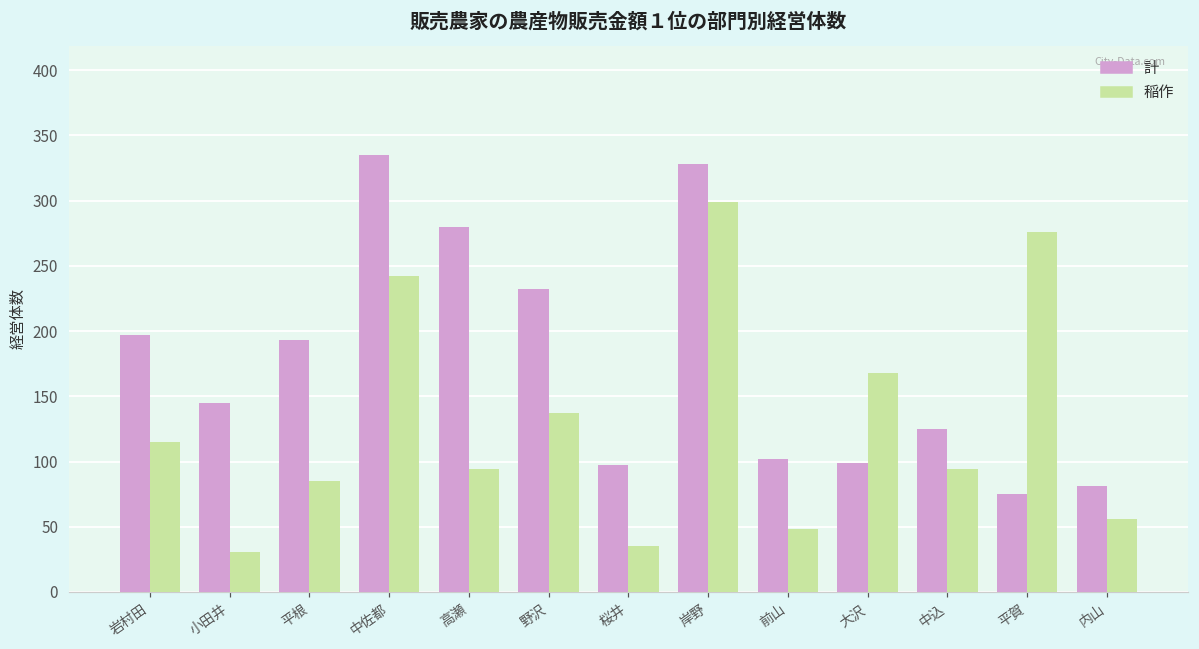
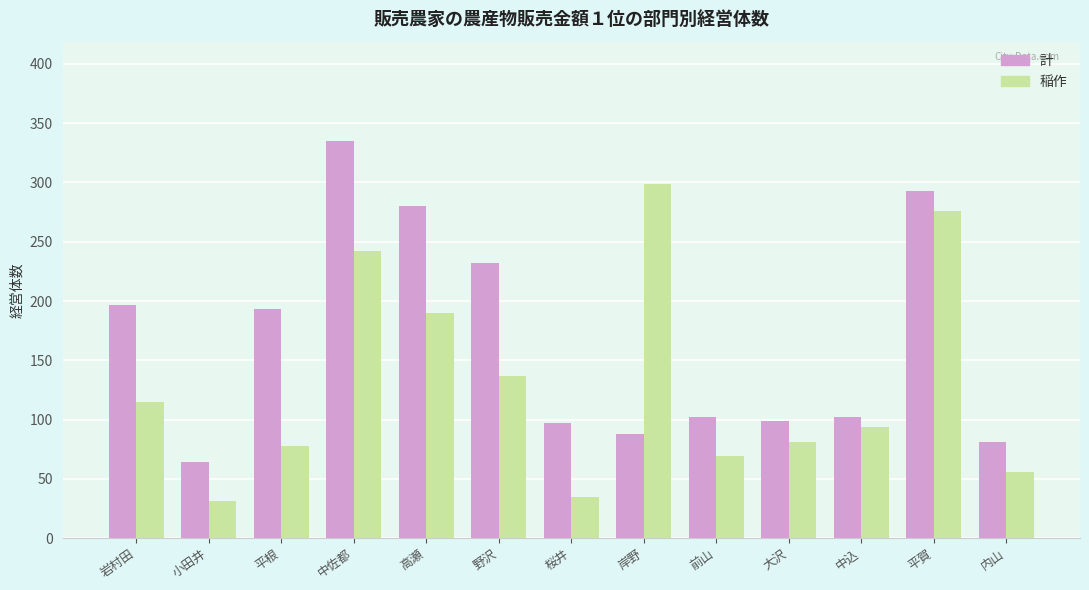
  {
    "計": {
      "岩村田": 197,
-     "小田井": 145,
+     "小田井": 64,
      "平根": 193,
      "中佐都": 335,
      "高瀬": 280,
      "野沢": 232,
      "桜井": 97,
-     "岸野": 328,
+     "岸野": 88,
      "前山": 102,
      "大沢": 99,
-     "中込": 125,
-     "平賀": 75,
+     "中込": 102,
+     "平賀": 293,
      "内山": 81
    },
    "稲作": {
      "岩村田": 115,
      "小田井": 31,
-     "平根": 85,
+     "平根": 78,
      "中佐都": 242,
-     "高瀬": 94,
+     "高瀬": 190,
      "野沢": 137,
      "桜井": 35,
      "岸野": 299,
-     "前山": 48,
-     "大沢": 168,
+     "前山": 69,
+     "大沢": 81,
      "中込": 94,
      "平賀": 276,
      "内山": 56
    }
  }
